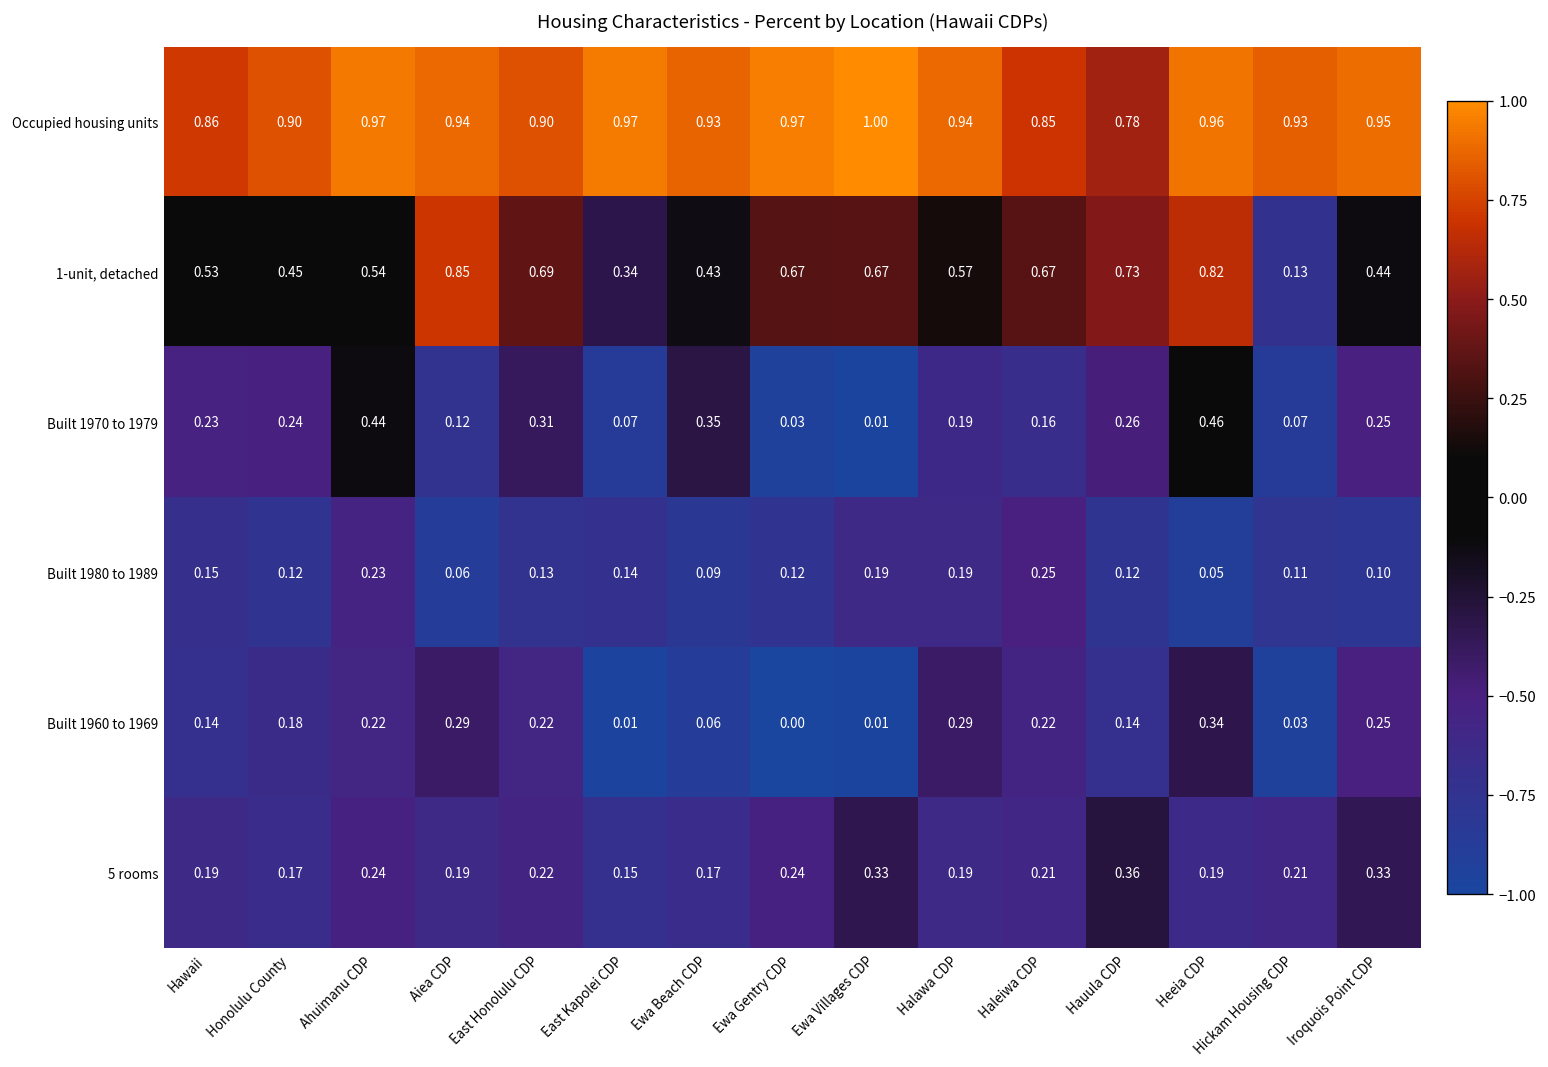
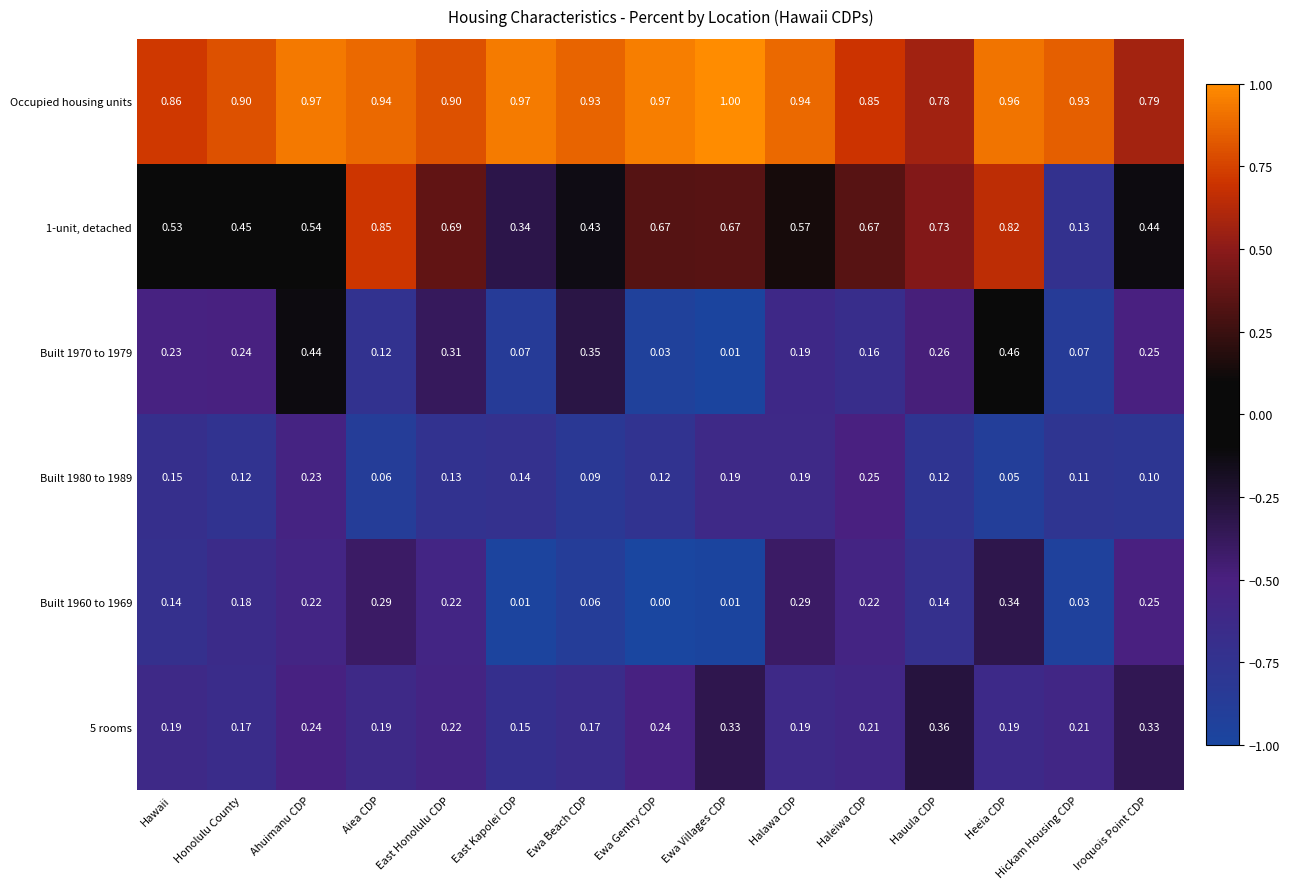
  {
    "Occupied housing units": {
      "Hawaii": 0.86,
      "Honolulu County": 0.90,
      "Ahuimanu CDP": 0.97,
      "Aiea CDP": 0.94,
      "East Honolulu CDP": 0.90,
      "East Kapolei CDP": 0.97,
      "Ewa Beach CDP": 0.93,
      "Ewa Gentry CDP": 0.97,
      "Ewa Villages CDP": 1.00,
      "Halawa CDP": 0.94,
      "Haleiwa CDP": 0.85,
      "Hauula CDP": 0.78,
      "Heeia CDP": 0.96,
      "Hickam Housing CDP": 0.93,
-     "Iroquois Point CDP": 0.95
+     "Iroquois Point CDP": 0.79
    },
    "1-unit, detached": {
      "Hawaii": 0.53,
      "Honolulu County": 0.45,
      "Ahuimanu CDP": 0.54,
      "Aiea CDP": 0.85,
      "East Honolulu CDP": 0.69,
      "East Kapolei CDP": 0.34,
      "Ewa Beach CDP": 0.43,
      "Ewa Gentry CDP": 0.67,
      "Ewa Villages CDP": 0.67,
      "Halawa CDP": 0.57,
      "Haleiwa CDP": 0.67,
      "Hauula CDP": 0.73,
      "Heeia CDP": 0.82,
      "Hickam Housing CDP": 0.13,
      "Iroquois Point CDP": 0.44
    },
    "Built 1970 to 1979": {
      "Hawaii": 0.23,
      "Honolulu County": 0.24,
      "Ahuimanu CDP": 0.44,
      "Aiea CDP": 0.12,
      "East Honolulu CDP": 0.31,
      "East Kapolei CDP": 0.07,
      "Ewa Beach CDP": 0.35,
      "Ewa Gentry CDP": 0.03,
      "Ewa Villages CDP": 0.01,
      "Halawa CDP": 0.19,
      "Haleiwa CDP": 0.16,
      "Hauula CDP": 0.26,
      "Heeia CDP": 0.46,
      "Hickam Housing CDP": 0.07,
      "Iroquois Point CDP": 0.25
    },
    "Built 1980 to 1989": {
      "Hawaii": 0.15,
      "Honolulu County": 0.12,
      "Ahuimanu CDP": 0.23,
      "Aiea CDP": 0.06,
      "East Honolulu CDP": 0.13,
      "East Kapolei CDP": 0.14,
      "Ewa Beach CDP": 0.09,
      "Ewa Gentry CDP": 0.12,
      "Ewa Villages CDP": 0.19,
      "Halawa CDP": 0.19,
      "Haleiwa CDP": 0.25,
      "Hauula CDP": 0.12,
      "Heeia CDP": 0.05,
      "Hickam Housing CDP": 0.11,
      "Iroquois Point CDP": 0.10
    },
    "Built 1960 to 1969": {
      "Hawaii": 0.14,
      "Honolulu County": 0.18,
      "Ahuimanu CDP": 0.22,
      "Aiea CDP": 0.29,
      "East Honolulu CDP": 0.22,
      "East Kapolei CDP": 0.01,
      "Ewa Beach CDP": 0.06,
      "Ewa Gentry CDP": 0.00,
      "Ewa Villages CDP": 0.01,
      "Halawa CDP": 0.29,
      "Haleiwa CDP": 0.22,
      "Hauula CDP": 0.14,
      "Heeia CDP": 0.34,
      "Hickam Housing CDP": 0.03,
      "Iroquois Point CDP": 0.25
    },
    "5 rooms": {
      "Hawaii": 0.19,
      "Honolulu County": 0.17,
      "Ahuimanu CDP": 0.24,
      "Aiea CDP": 0.19,
      "East Honolulu CDP": 0.22,
      "East Kapolei CDP": 0.15,
      "Ewa Beach CDP": 0.17,
      "Ewa Gentry CDP": 0.24,
      "Ewa Villages CDP": 0.33,
      "Halawa CDP": 0.19,
      "Haleiwa CDP": 0.21,
      "Hauula CDP": 0.36,
      "Heeia CDP": 0.19,
      "Hickam Housing CDP": 0.21,
      "Iroquois Point CDP": 0.33
    }
  }
